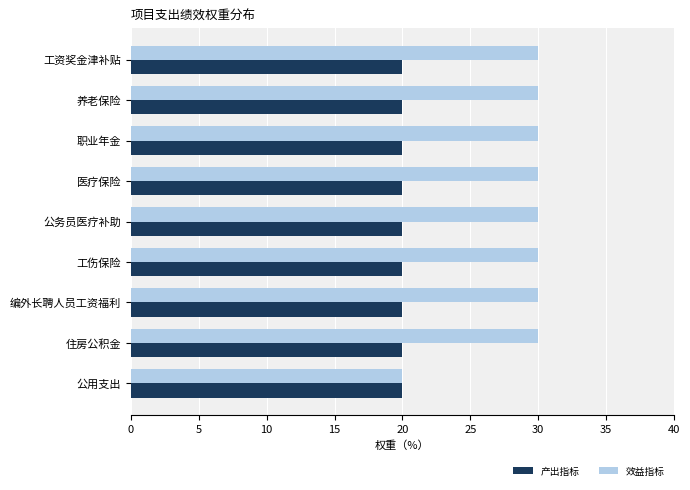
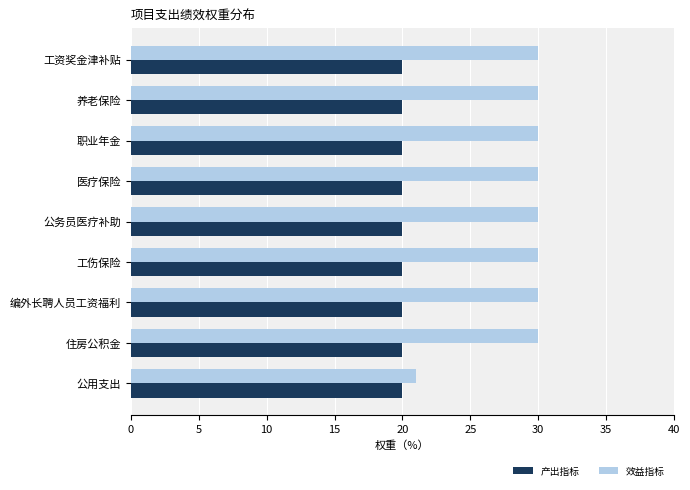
  {
    "产出指标": {
      "工资奖金津补贴": 20,
      "养老保险": 20,
      "职业年金": 20,
      "医疗保险": 20,
      "公务员医疗补助": 20,
      "工伤保险": 20,
      "编外长聘人员工资福利": 20,
      "住房公积金": 20,
      "公用支出": 20
    },
    "效益指标": {
      "工资奖金津补贴": 30,
      "养老保险": 30,
      "职业年金": 30,
      "医疗保险": 30,
      "公务员医疗补助": 30,
      "工伤保险": 30,
      "编外长聘人员工资福利": 30,
      "住房公积金": 30,
-     "公用支出": 20
+     "公用支出": 21
    }
  }
